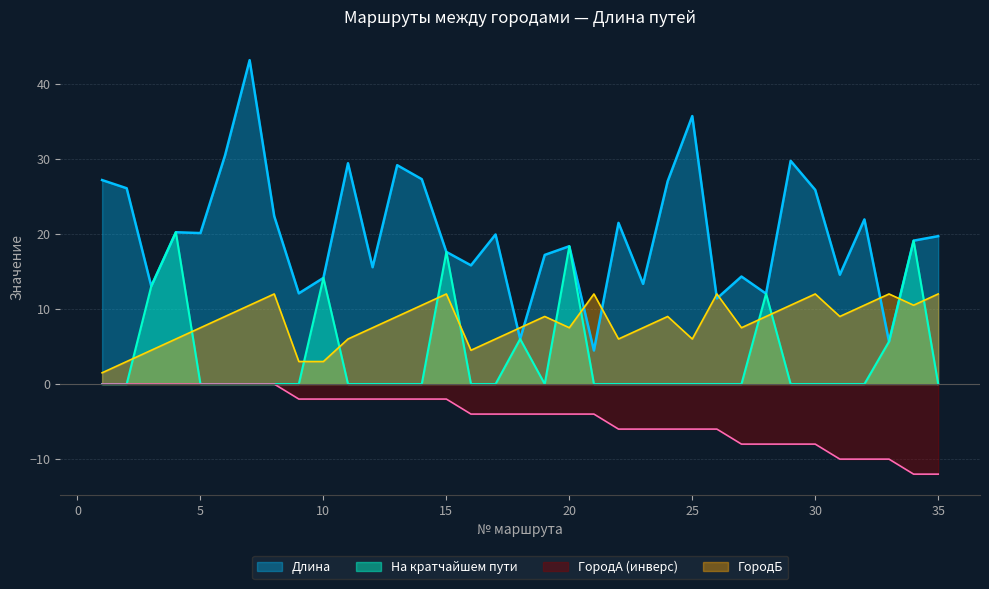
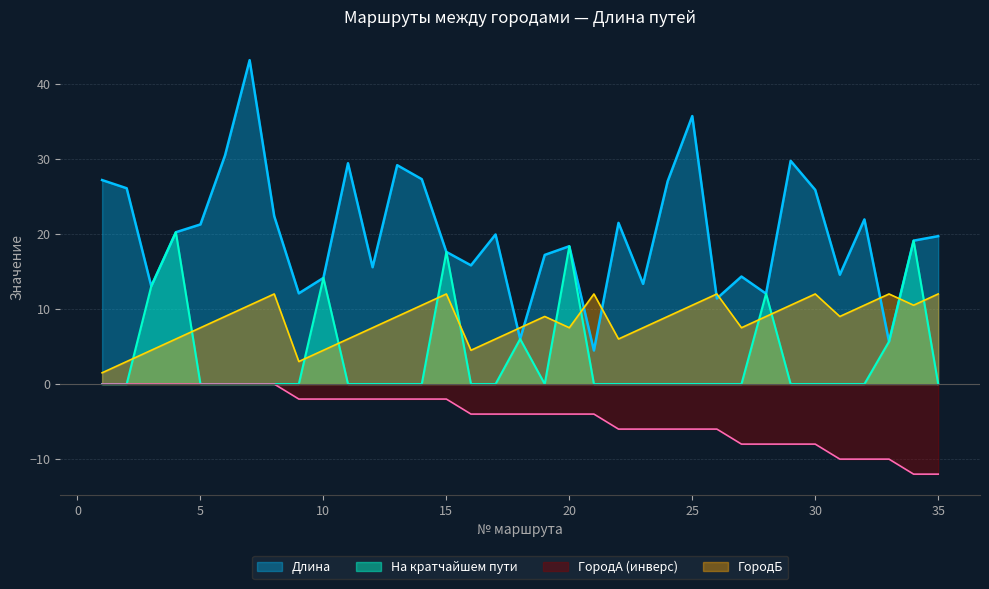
  {
    "Длина": {
-     "5": 20,
+     "5": 21,
      "25": 36,
      "30": 26,
      "35": 20
    },
    "ГородБ": {
      "5": 8,
-     "10": 3,
+     "10": 5,
      "15": 12,
      "20": 8,
-     "25": 6,
+     "25": 11,
      "30": 12,
      "35": 12
    }
  }
